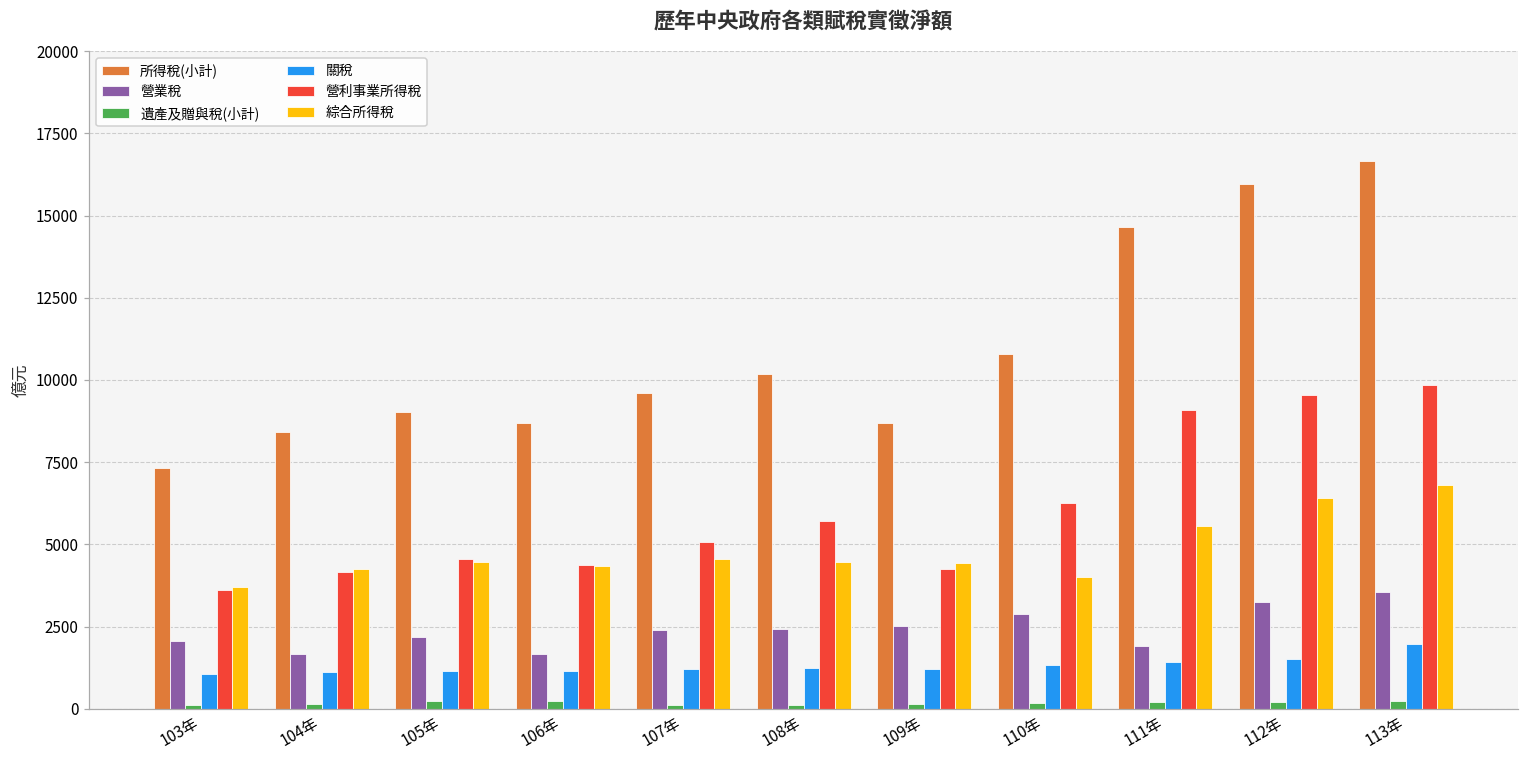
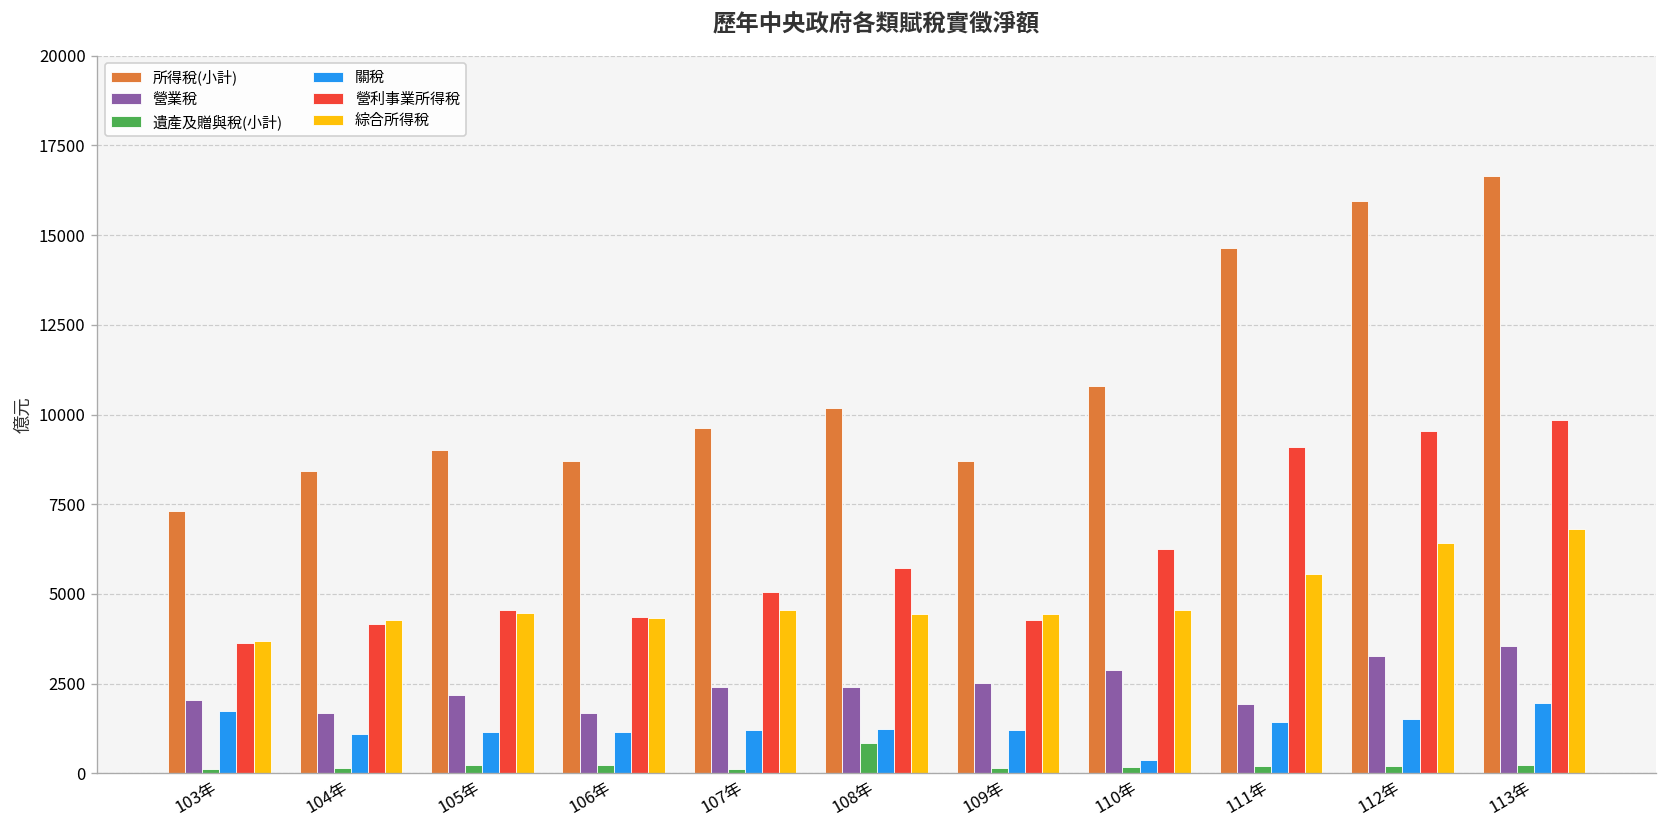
  {
    "營業稅": {
      "103年": 2100,
      "104年": 1700,
      "105年": 2200,
      "106年": 1700,
      "107年": 2400,
      "108年": 2400,
      "109年": 2500,
      "110年": 2900,
      "111年": 1900,
      "112年": 3300,
      "113年": 3500
    },
    "遺產及贈與稅(小計)": {
      "103年": 100,
      "104年": 200,
      "105年": 200,
      "106年": 200,
      "107年": 100,
-     "108年": 100,
+     "108年": 800,
      "109年": 200,
      "110年": 200,
      "111年": 200,
      "112年": 200,
      "113年": 200
    },
    "關稅": {
-     "103年": 1100,
+     "103年": 1700,
      "104年": 1100,
      "105年": 1200,
      "106年": 1200,
      "107年": 1200,
      "108年": 1200,
      "109年": 1200,
-     "110年": 1300,
+     "110年": 400,
      "111年": 1400,
      "112年": 1500,
      "113年": 2000
    },
    "綜合所得稅": {
      "103年": 3700,
      "104年": 4300,
      "105年": 4500,
      "106年": 4300,
      "107年": 4600,
      "108年": 4500,
      "109年": 4400,
-     "110年": 4000,
+     "110年": 4600,
      "111年": 5600,
      "112年": 6400,
      "113年": 6800
    }
  }
